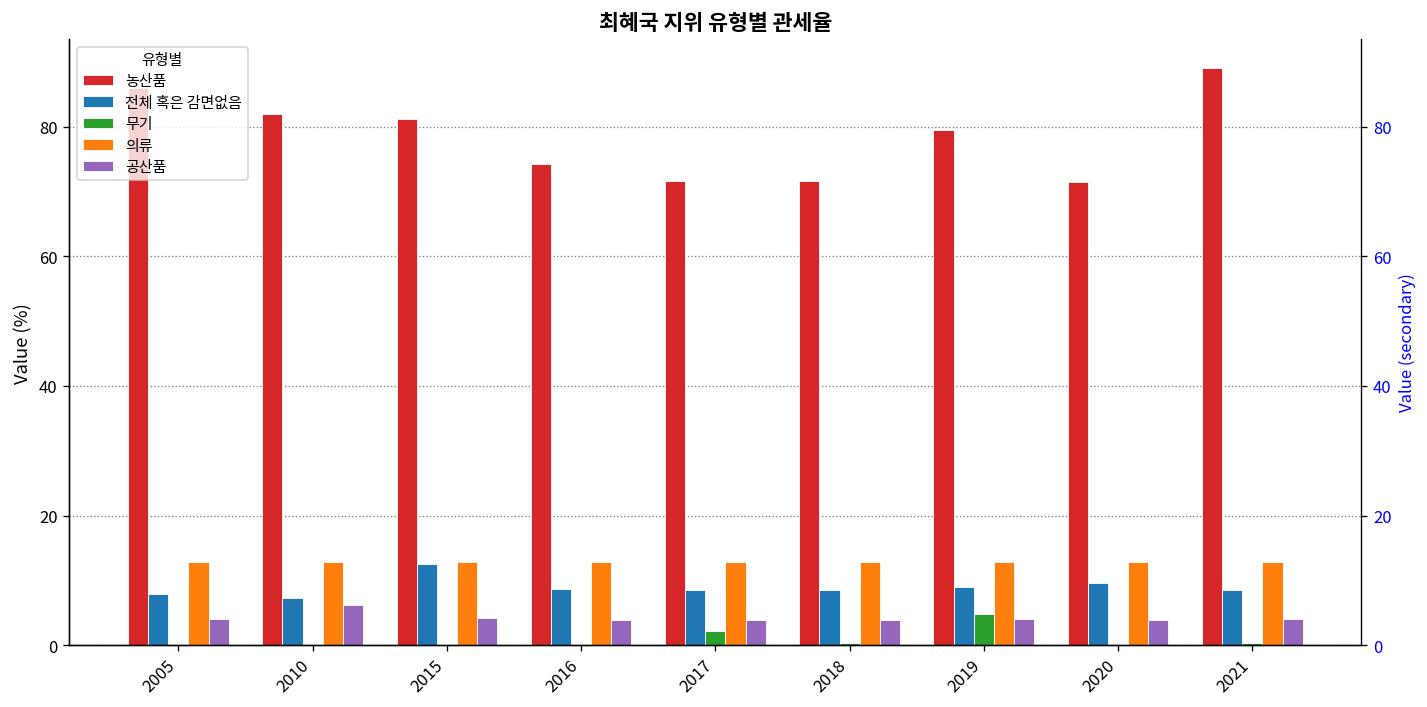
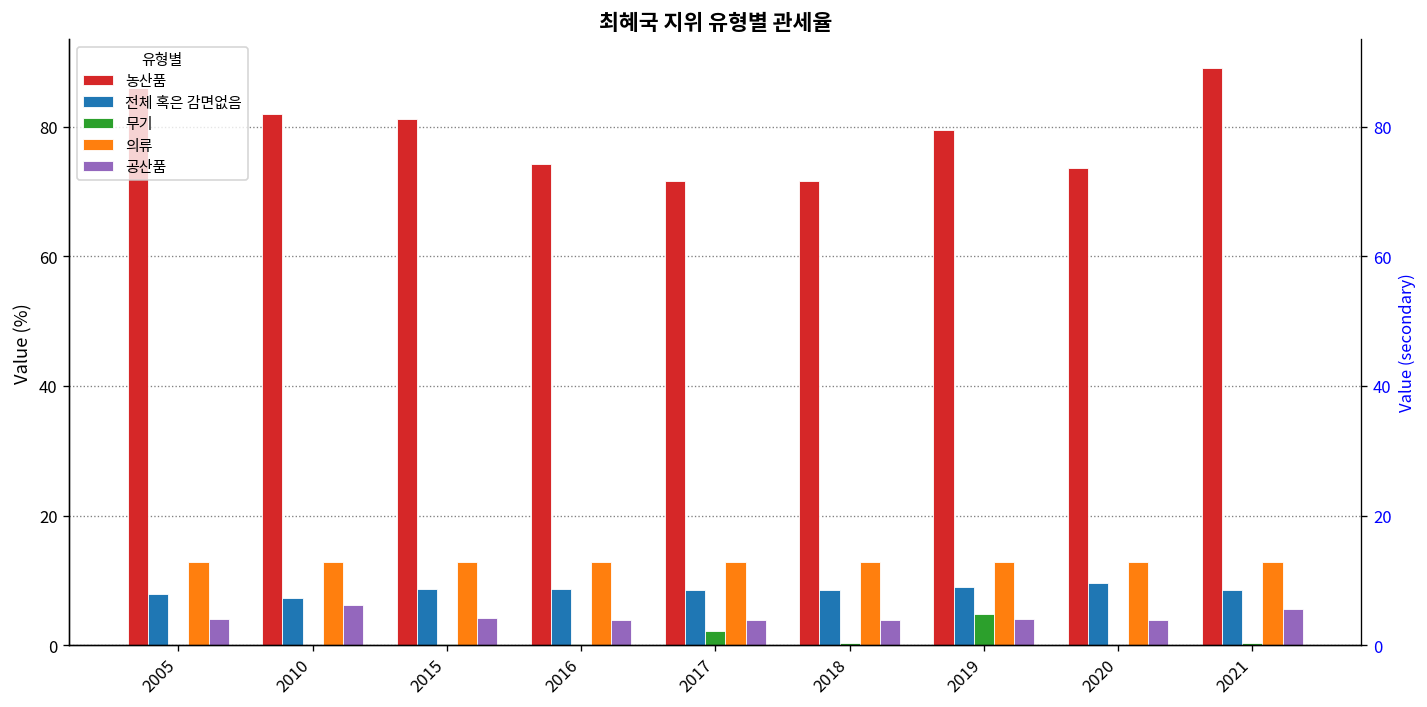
  {
    "농산품": {
      "2010": 82,
      "2015": 81,
      "2016": 74,
      "2017": 72,
      "2018": 72,
      "2019": 79,
-     "2020": 71,
+     "2020": 74,
      "2021": 89
    },
    "전체 혹은 감면없음": {
      "2005": 8,
      "2010": 7,
-     "2015": 12,
+     "2015": 9,
      "2016": 9,
      "2017": 9,
      "2018": 9,
      "2019": 9,
      "2020": 10,
      "2021": 9
    },
    "무기": {
      "2017": 2,
      "2019": 5
    },
    "의류": {
      "2005": 13,
      "2010": 13,
      "2015": 13,
      "2016": 13,
      "2017": 13,
      "2018": 13,
      "2019": 13,
      "2020": 13,
      "2021": 13
    },
    "공산품": {
      "2005": 4,
      "2010": 6,
      "2015": 4,
      "2016": 4,
      "2017": 4,
      "2018": 4,
      "2019": 4,
      "2020": 4,
-     "2021": 4
+     "2021": 6
    }
  }
